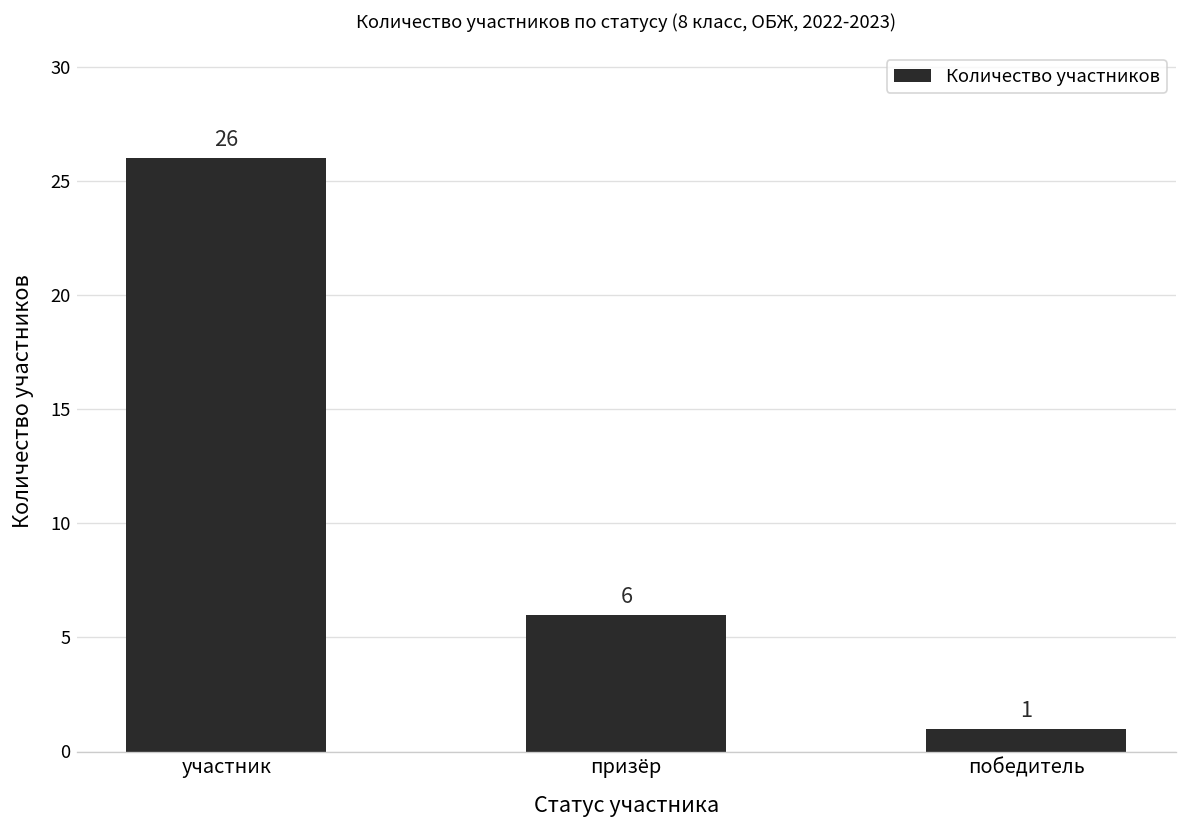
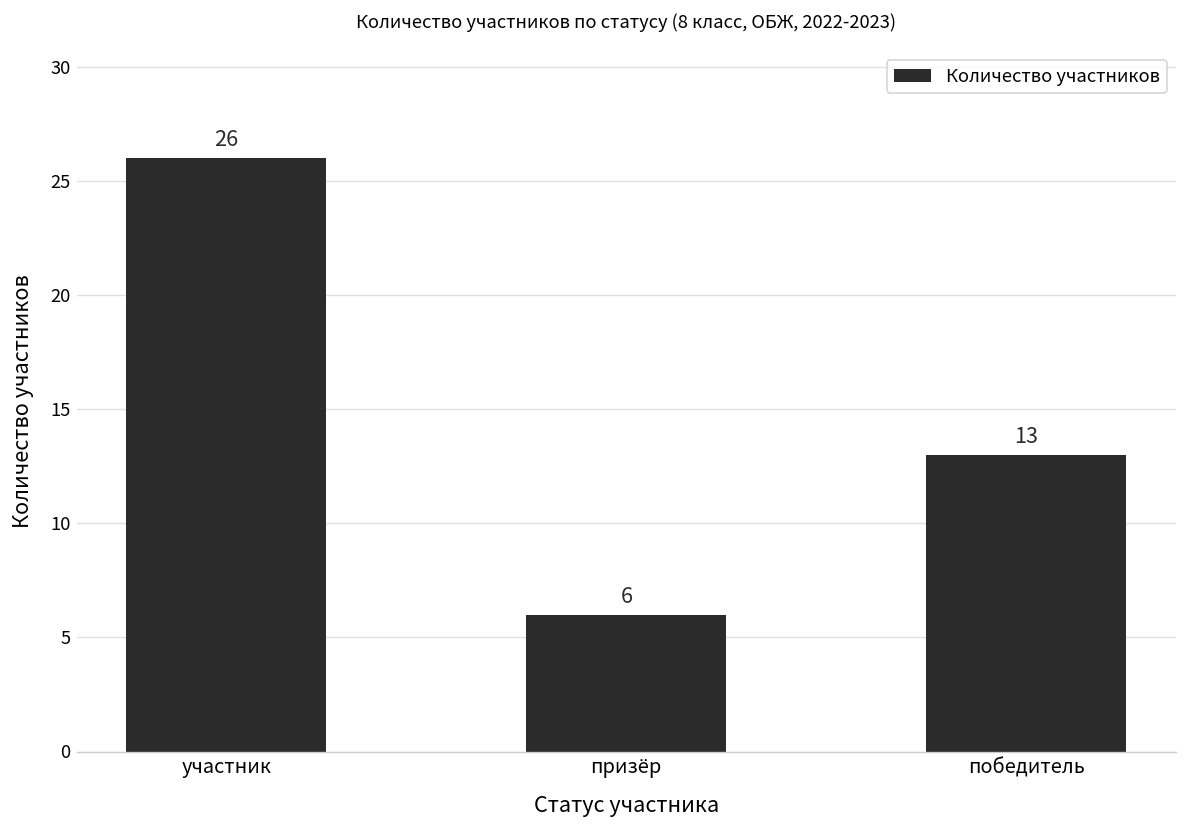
  {
    "участник": 26,
    "призёр": 6,
-   "победитель": 1
+   "победитель": 13
  }
